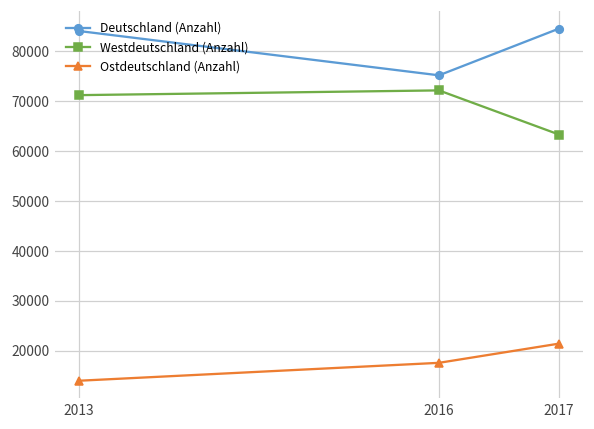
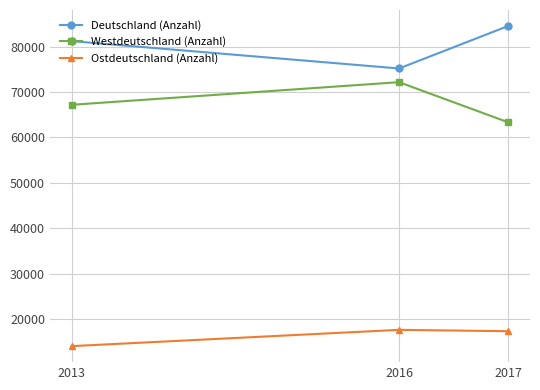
  {
    "Deutschland (Anzahl)": {
-     "2013": 84000,
+     "2013": 81000,
      "2016": 75000,
      "2017": 85000
    },
    "Westdeutschland (Anzahl)": {
-     "2013": 71000,
+     "2013": 67000,
      "2016": 72000,
      "2017": 63000
    },
    "Ostdeutschland (Anzahl)": {
      "2013": 14000,
      "2016": 18000,
-     "2017": 21000
+     "2017": 17000
    }
  }
